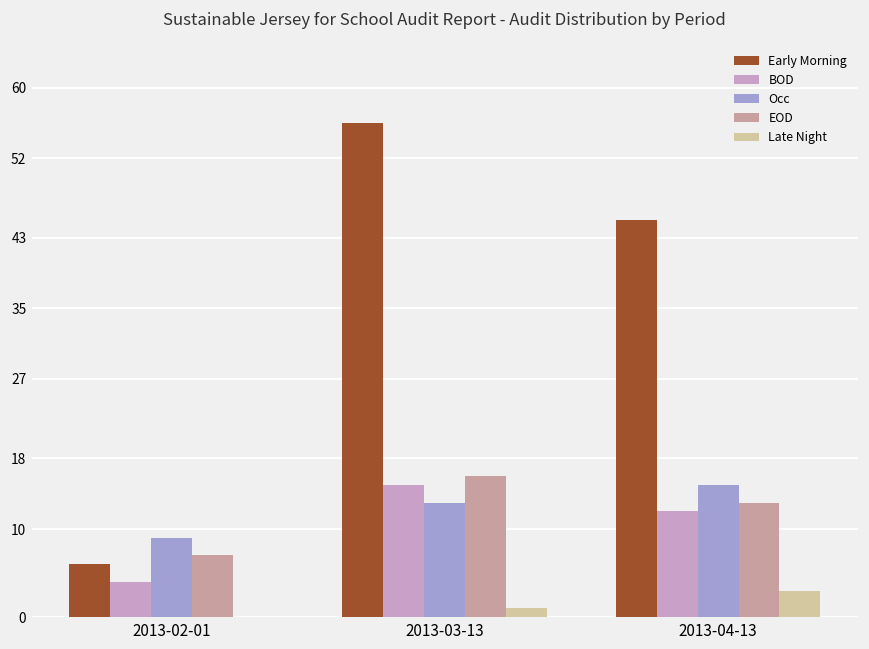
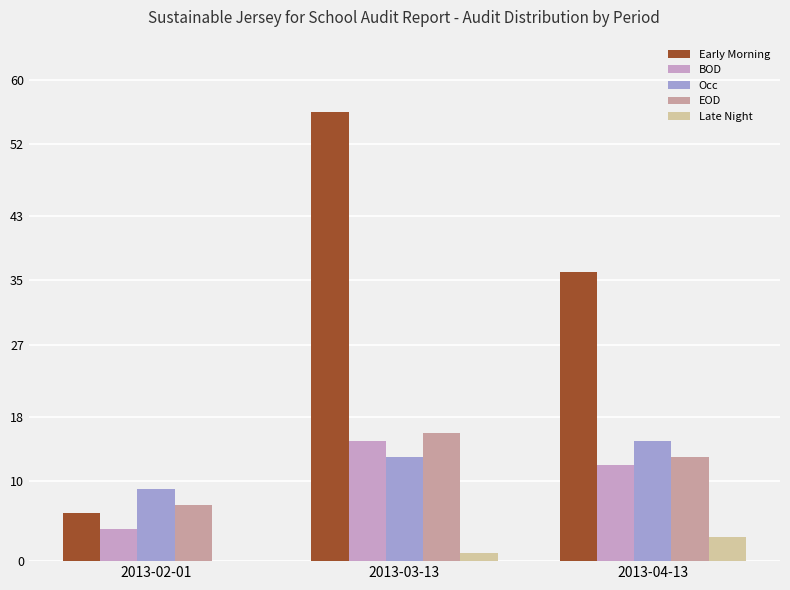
  {
    "Early Morning": {
      "2013-02-01": 6,
      "2013-03-13": 56,
-     "2013-04-13": 45
+     "2013-04-13": 36
    }
  }
